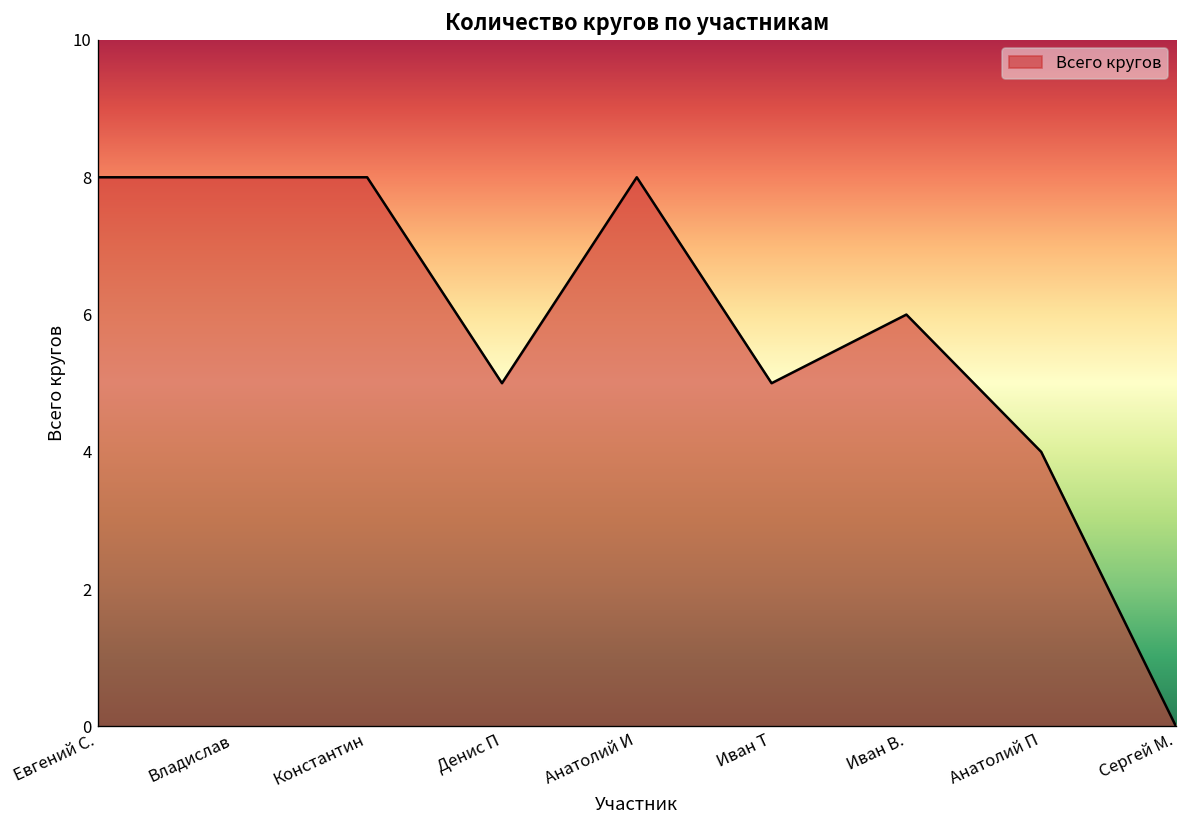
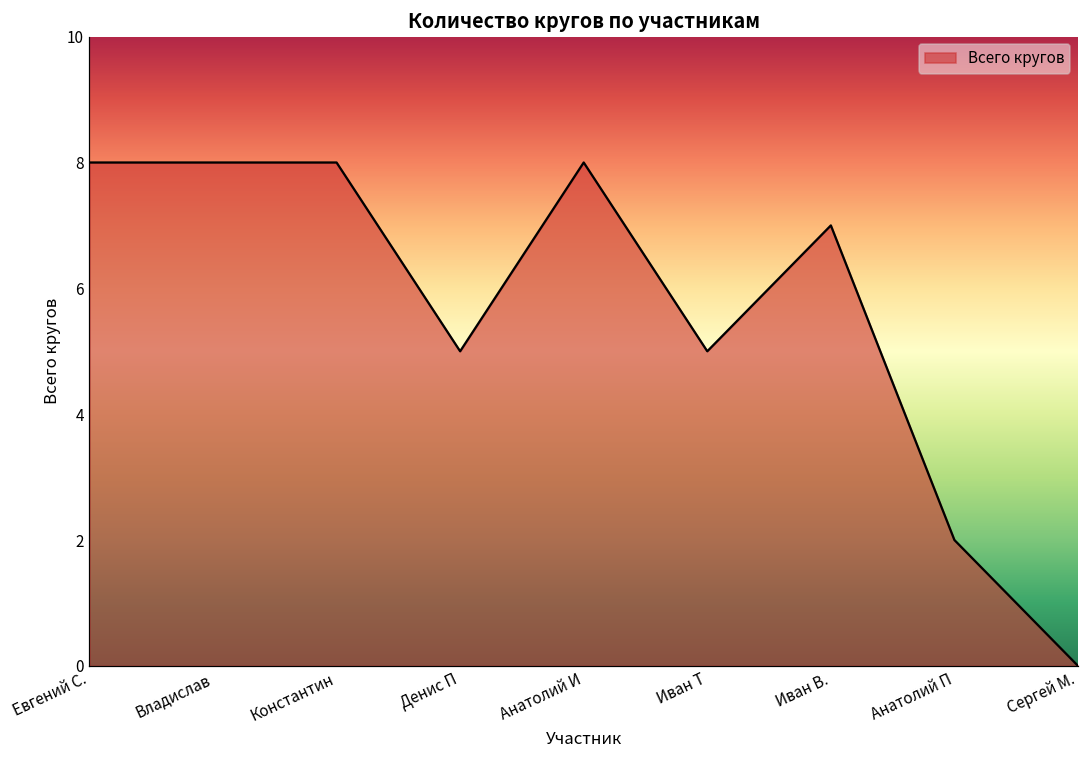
  {
    "Евгений С.": 8,
    "Владислав": 8,
    "Константин": 8,
    "Денис П": 5,
    "Анатолий И": 8,
    "Иван Т": 5,
-   "Иван В.": 6,
-   "Анатолий П": 4,
+   "Иван В.": 7,
+   "Анатолий П": 2,
    "Сергей М.": 0
  }
